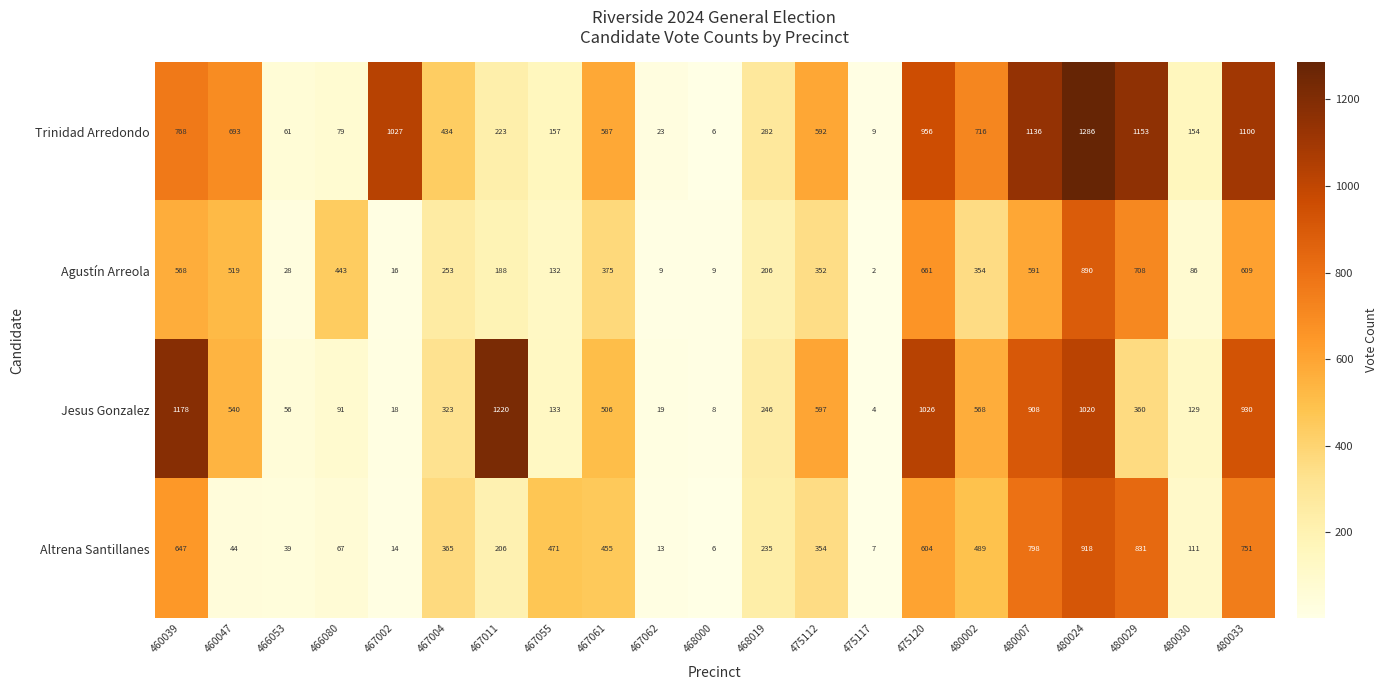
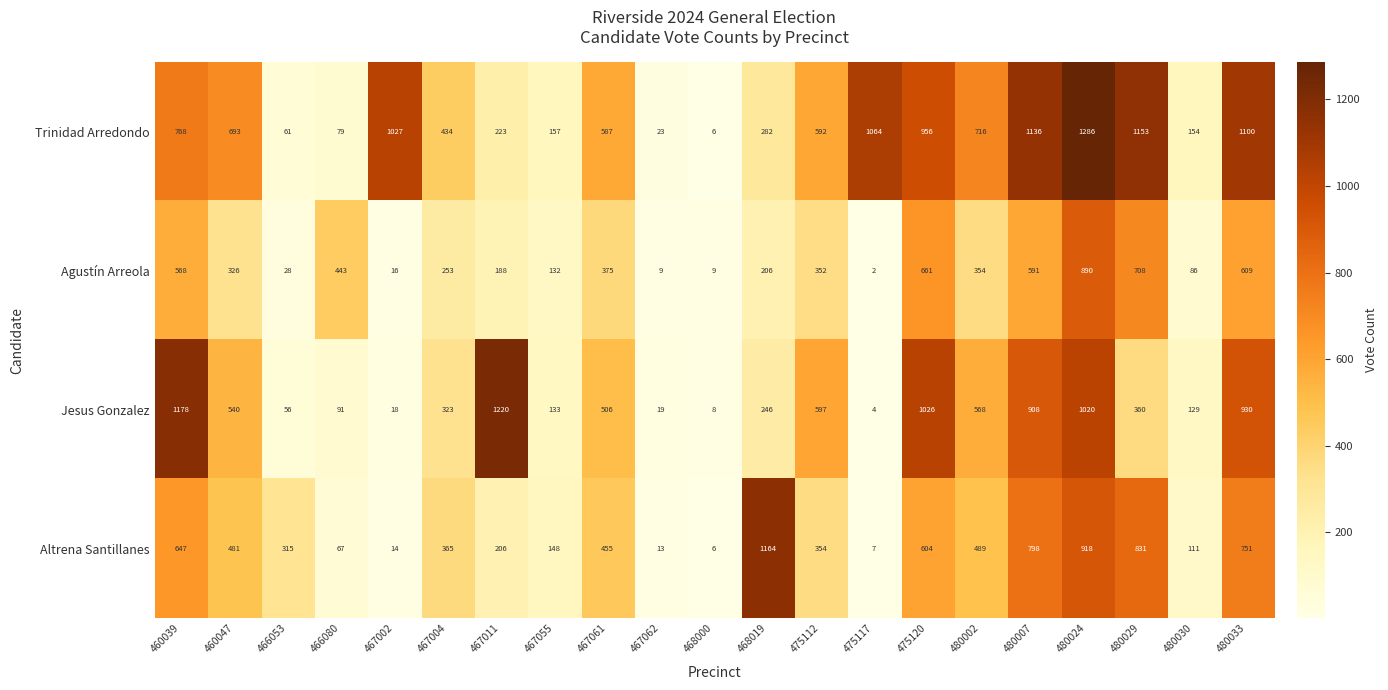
  {
    "Trinidad Arredondo": {
      "460039": 768,
      "460047": 693,
      "466053": 61,
      "466080": 79,
      "467002": 1027,
      "467004": 434,
      "467011": 223,
      "467055": 157,
      "467061": 587,
      "467062": 23,
      "468000": 6,
      "468019": 282,
      "475112": 592,
-     "475117": 9,
+     "475117": 1064,
      "475120": 956,
      "480002": 716,
      "480007": 1136,
      "480024": 1286,
      "480029": 1153,
      "480030": 154,
      "480033": 1100
    },
    "Agustín Arreola": {
      "460039": 568,
-     "460047": 519,
+     "460047": 326,
      "466053": 28,
      "466080": 443,
      "467002": 16,
      "467004": 253,
      "467011": 188,
      "467055": 132,
      "467061": 375,
      "467062": 9,
      "468000": 9,
      "468019": 206,
      "475112": 352,
      "475117": 2,
      "475120": 661,
      "480002": 354,
      "480007": 591,
      "480024": 890,
      "480029": 708,
      "480030": 86,
      "480033": 609
    },
    "Jesus Gonzalez": {
      "460039": 1178,
      "460047": 540,
      "466053": 56,
      "466080": 91,
      "467002": 18,
      "467004": 323,
      "467011": 1220,
      "467055": 133,
      "467061": 506,
      "467062": 19,
      "468000": 8,
      "468019": 246,
      "475112": 597,
      "475117": 4,
      "475120": 1026,
      "480002": 568,
      "480007": 908,
      "480024": 1020,
      "480029": 360,
      "480030": 129,
      "480033": 930
    },
    "Altrena Santillanes": {
      "460039": 647,
-     "460047": 44,
-     "466053": 39,
+     "460047": 481,
+     "466053": 315,
      "466080": 67,
      "467002": 14,
      "467004": 365,
      "467011": 206,
-     "467055": 471,
+     "467055": 148,
      "467061": 455,
      "467062": 13,
      "468000": 6,
-     "468019": 235,
+     "468019": 1164,
      "475112": 354,
      "475117": 7,
      "475120": 604,
      "480002": 489,
      "480007": 798,
      "480024": 918,
      "480029": 831,
      "480030": 111,
      "480033": 751
    }
  }
